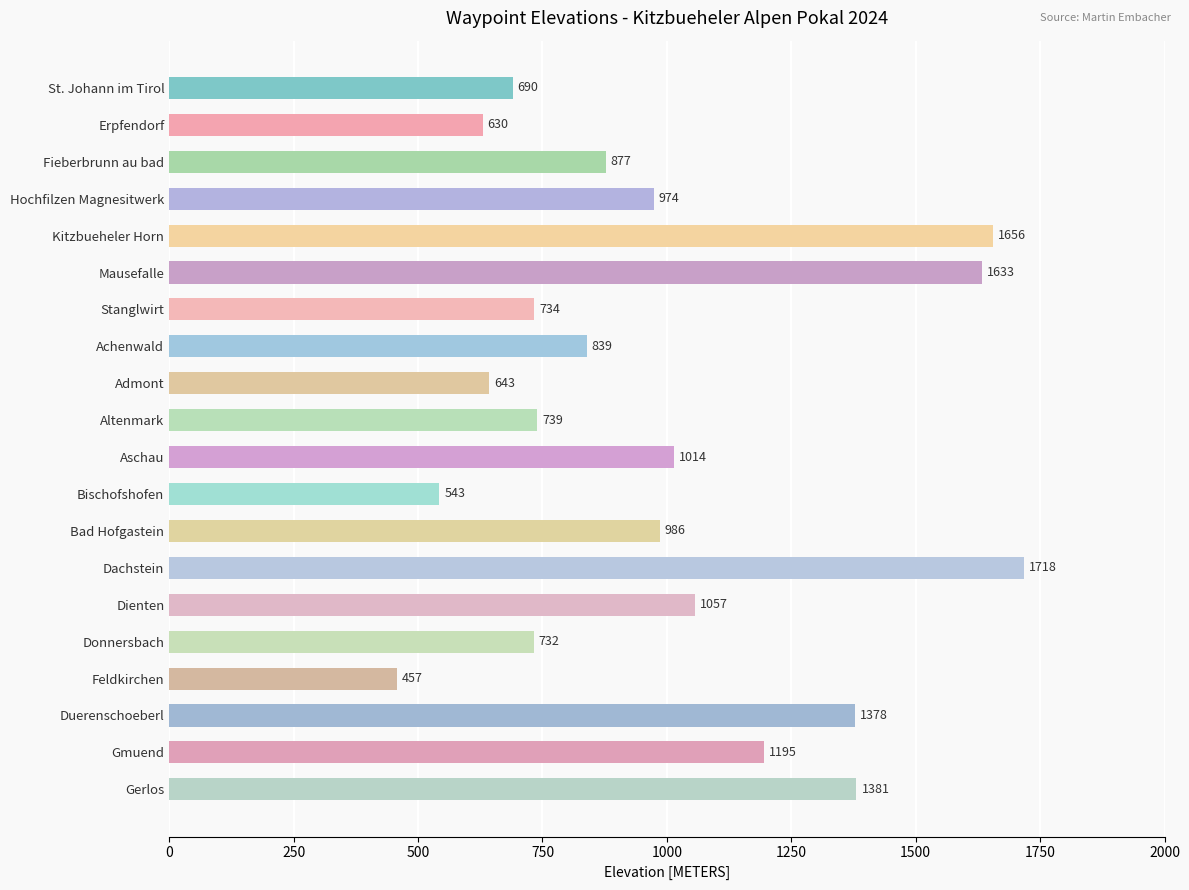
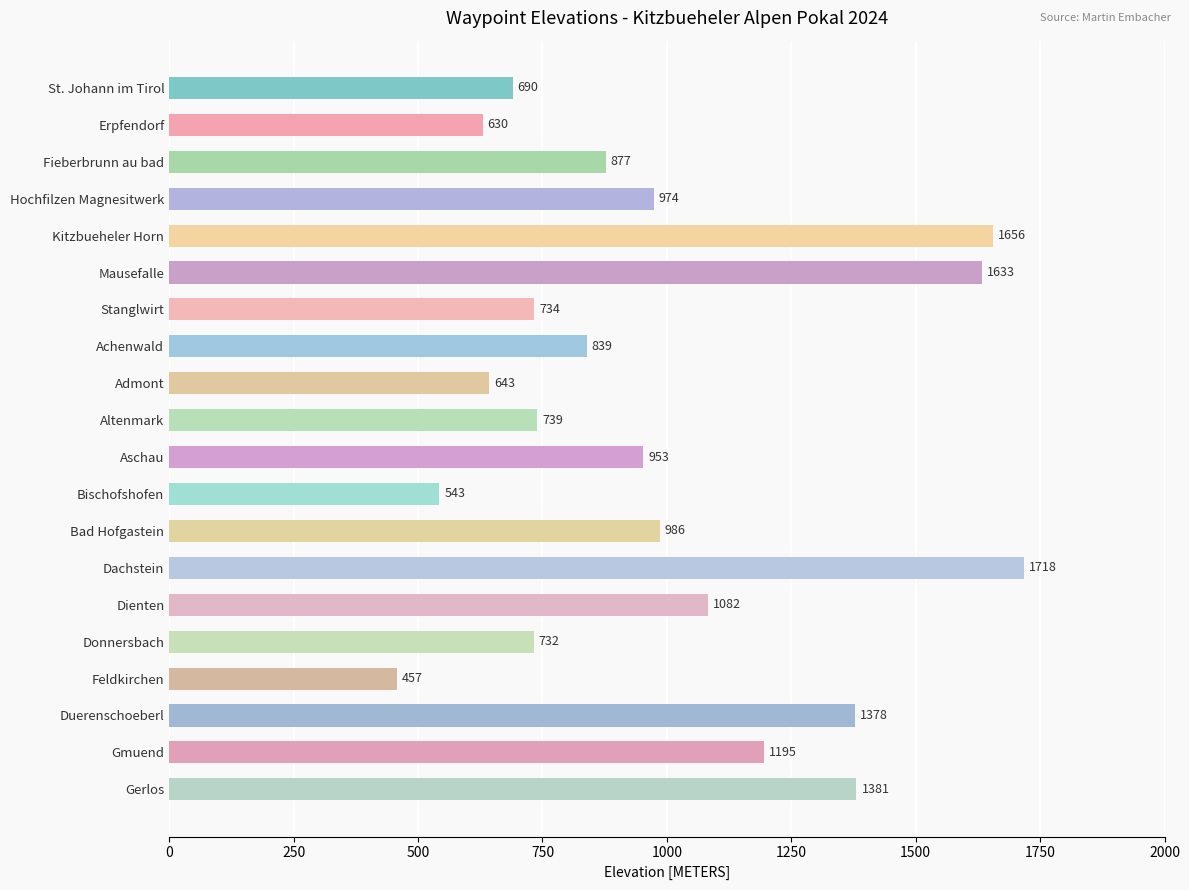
  {
    "St. Johann im Tirol": 690,
    "Erpfendorf": 630,
    "Fieberbrunn au bad": 877,
    "Hochfilzen Magnesitwerk": 974,
    "Kitzbueheler Horn": 1656,
    "Mausefalle": 1633,
    "Stanglwirt": 734,
    "Achenwald": 839,
    "Admont": 643,
    "Altenmark": 739,
-   "Aschau": 1014,
+   "Aschau": 953,
    "Bischofshofen": 543,
    "Bad Hofgastein": 986,
    "Dachstein": 1718,
-   "Dienten": 1057,
+   "Dienten": 1082,
    "Donnersbach": 732,
    "Feldkirchen": 457,
    "Duerenschoeberl": 1378,
    "Gmuend": 1195,
    "Gerlos": 1381
  }
